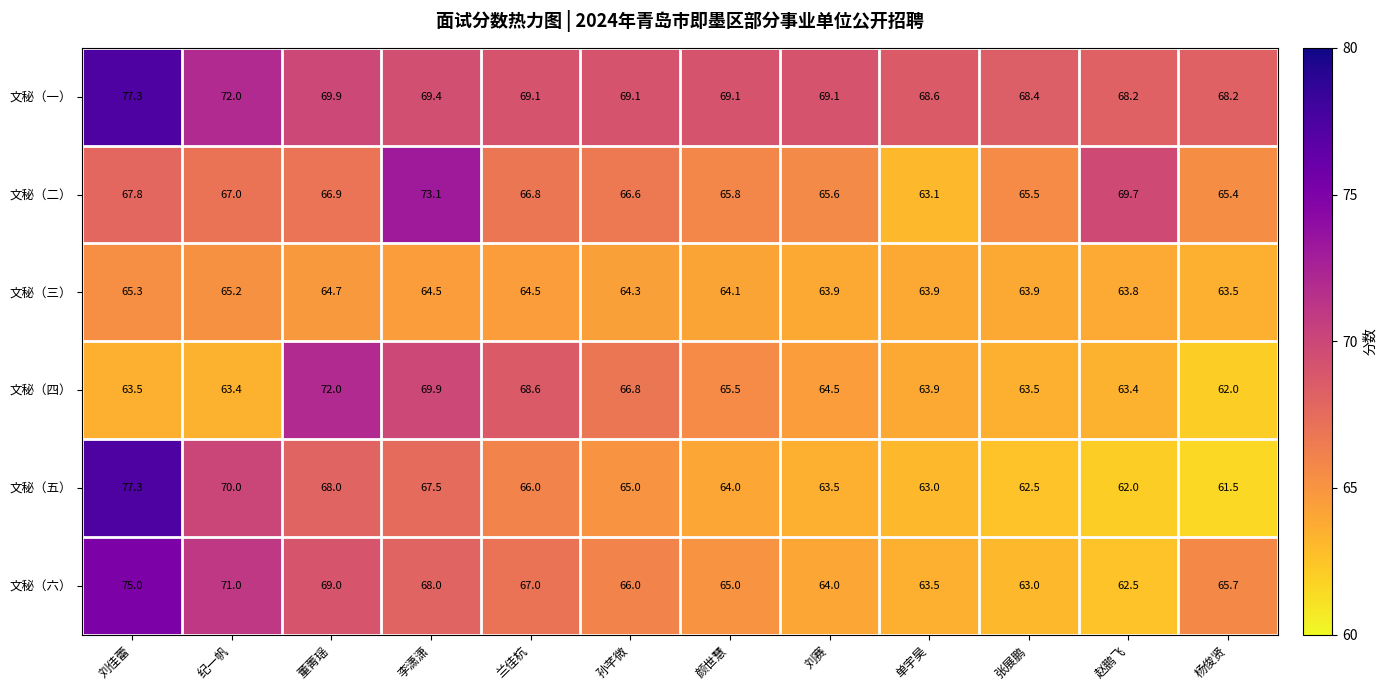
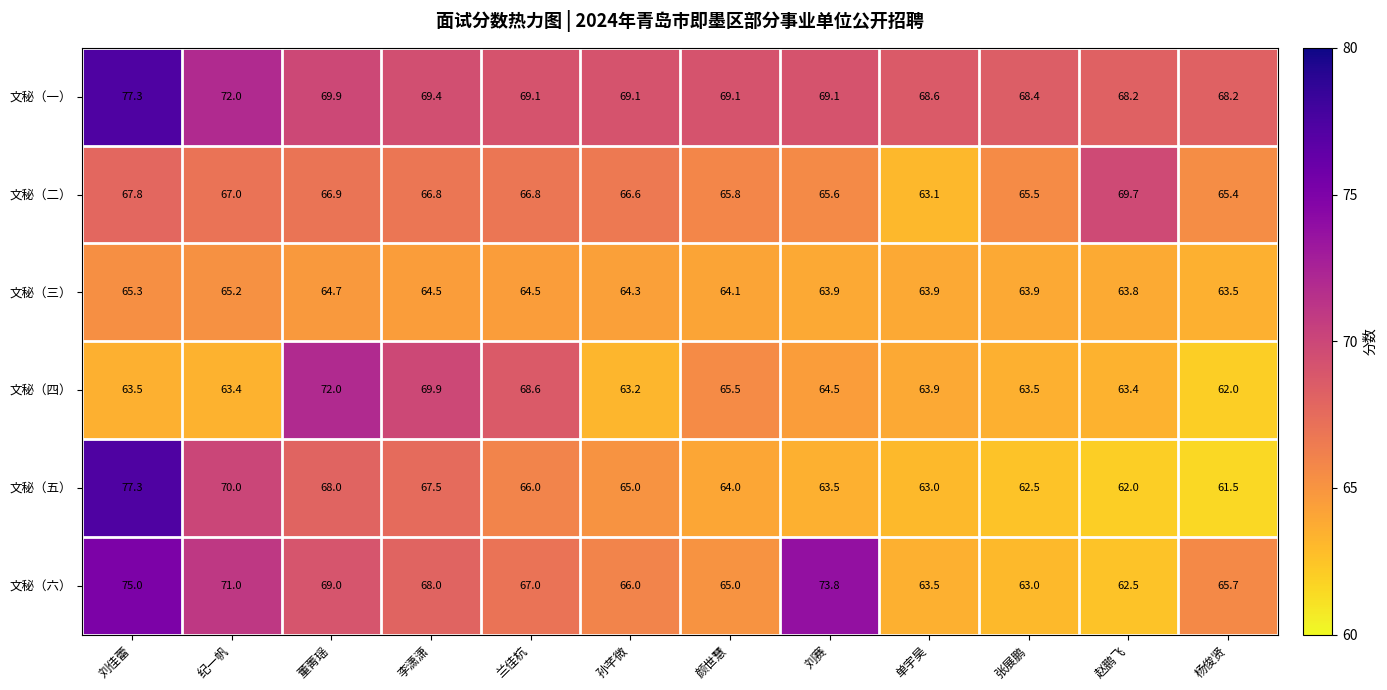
  {
    "文秘（一）": {
      "刘佳蕾": 77.3,
      "纪一帆": 72.0,
      "董菁瑶": 69.9,
      "李潇潇": 69.4,
      "兰佳杭": 69.1,
      "孙芊微": 69.1,
      "颜世慧": 69.1,
      "刘赛": 69.1,
      "单宇昊": 68.6,
      "张展鹏": 68.4,
      "赵鹏飞": 68.2,
      "杨俊贤": 68.2
    },
    "文秘（二）": {
      "刘佳蕾": 67.8,
      "纪一帆": 67.0,
      "董菁瑶": 66.9,
-     "李潇潇": 73.1,
+     "李潇潇": 66.8,
      "兰佳杭": 66.8,
      "孙芊微": 66.6,
      "颜世慧": 65.8,
      "刘赛": 65.6,
      "单宇昊": 63.1,
      "张展鹏": 65.5,
      "赵鹏飞": 69.7,
      "杨俊贤": 65.4
    },
    "文秘（三）": {
      "刘佳蕾": 65.3,
      "纪一帆": 65.2,
      "董菁瑶": 64.7,
      "李潇潇": 64.5,
      "兰佳杭": 64.5,
      "孙芊微": 64.3,
      "颜世慧": 64.1,
      "刘赛": 63.9,
      "单宇昊": 63.9,
      "张展鹏": 63.9,
      "赵鹏飞": 63.8,
      "杨俊贤": 63.5
    },
    "文秘（四）": {
      "刘佳蕾": 63.5,
      "纪一帆": 63.4,
      "董菁瑶": 72.0,
      "李潇潇": 69.9,
      "兰佳杭": 68.6,
-     "孙芊微": 66.8,
+     "孙芊微": 63.2,
      "颜世慧": 65.5,
      "刘赛": 64.5,
      "单宇昊": 63.9,
      "张展鹏": 63.5,
      "赵鹏飞": 63.4,
      "杨俊贤": 62.0
    },
    "文秘（五）": {
      "刘佳蕾": 77.3,
      "纪一帆": 70.0,
      "董菁瑶": 68.0,
      "李潇潇": 67.5,
      "兰佳杭": 66.0,
      "孙芊微": 65.0,
      "颜世慧": 64.0,
      "刘赛": 63.5,
      "单宇昊": 63.0,
      "张展鹏": 62.5,
      "赵鹏飞": 62.0,
      "杨俊贤": 61.5
    },
    "文秘（六）": {
      "刘佳蕾": 75.0,
      "纪一帆": 71.0,
      "董菁瑶": 69.0,
      "李潇潇": 68.0,
      "兰佳杭": 67.0,
      "孙芊微": 66.0,
      "颜世慧": 65.0,
-     "刘赛": 64.0,
+     "刘赛": 73.8,
      "单宇昊": 63.5,
      "张展鹏": 63.0,
      "赵鹏飞": 62.5,
      "杨俊贤": 65.7
    }
  }
